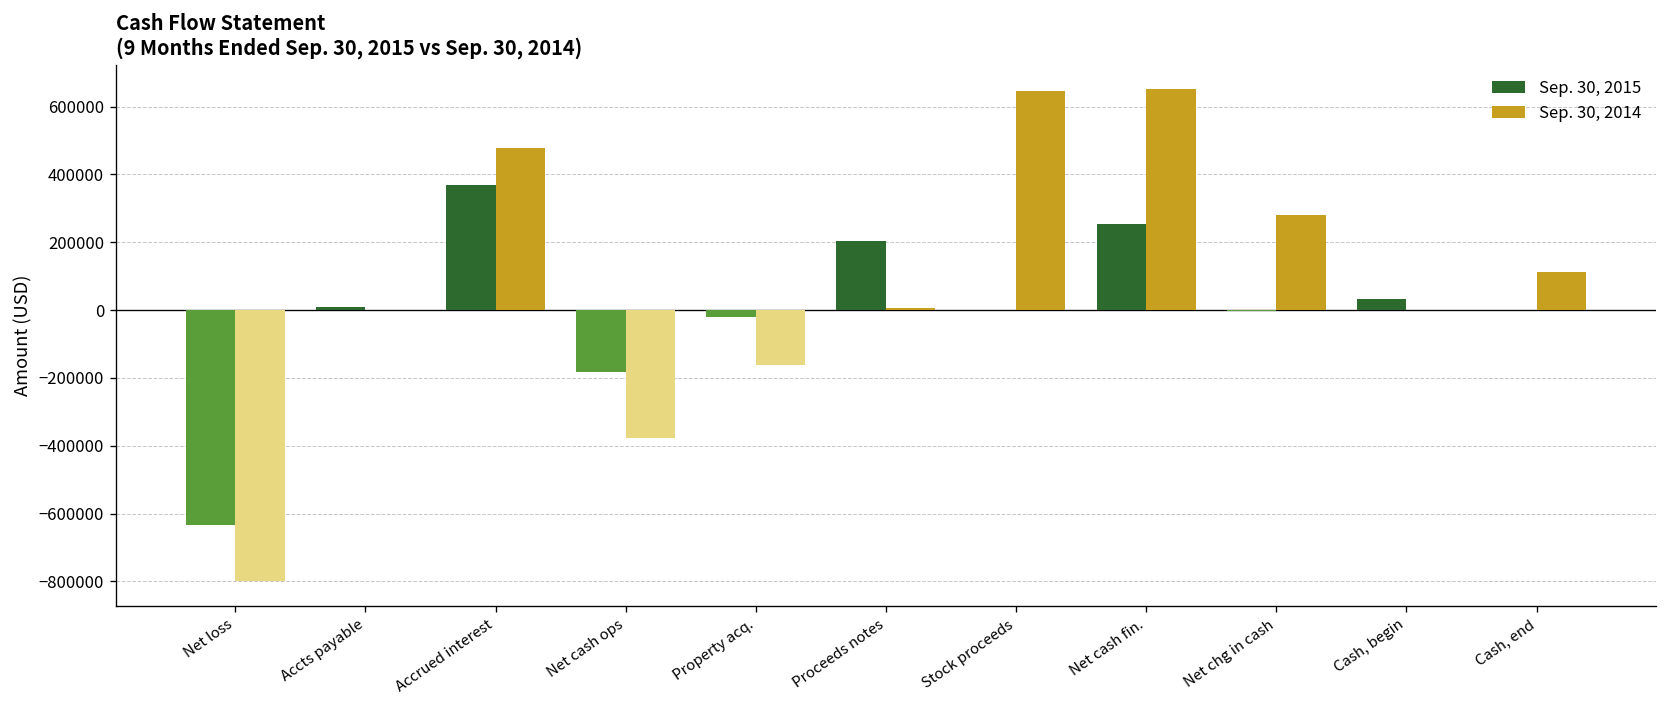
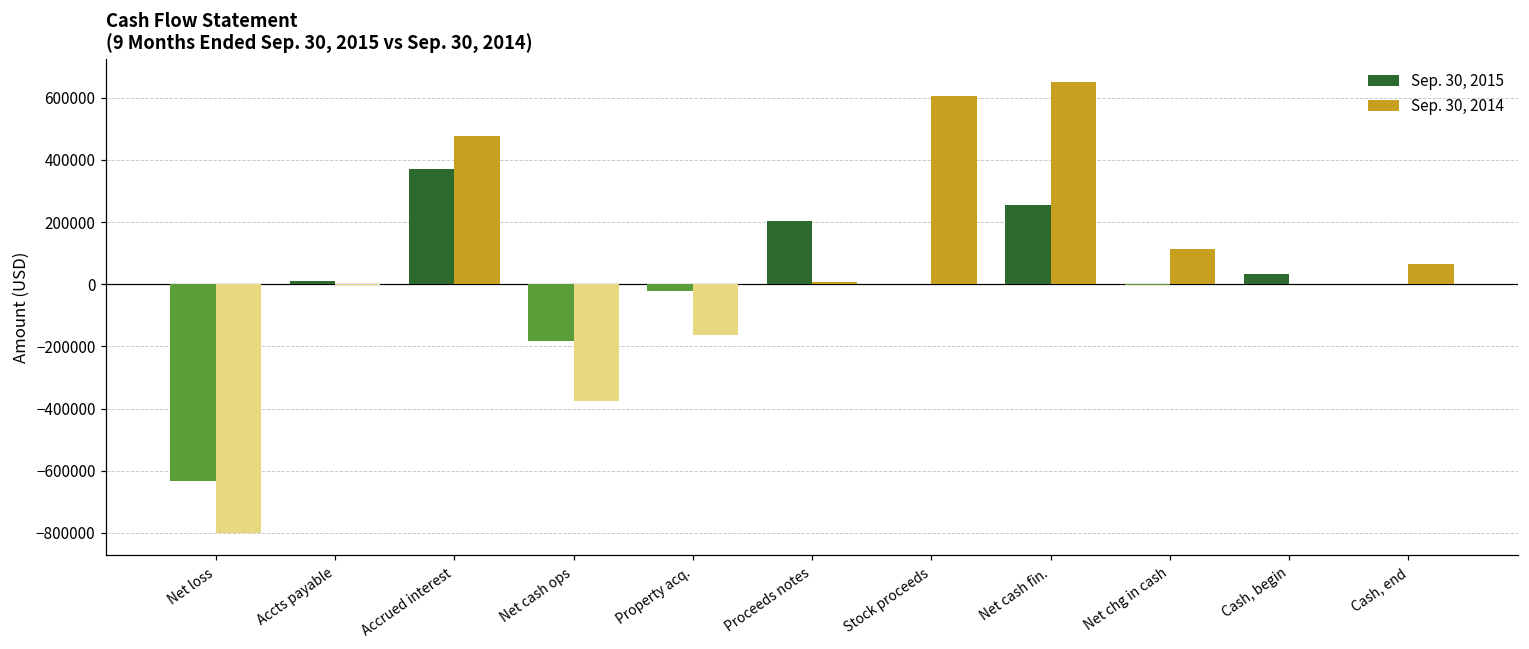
  {
    "Sep. 30, 2015": {
      "Net loss": 0,
      "Accts payable": 10000,
      "Accrued interest": 370000,
      "Net cash ops": 0,
      "Property acq.": 0,
      "Proceeds notes": 200000,
      "Stock proceeds": 0,
      "Net cash fin.": 260000,
      "Net chg in cash": 0,
      "Cash, begin": 30000
    },
    "Sep. 30, 2014": {
      "Net loss": 0,
      "Accts payable": 0,
      "Accrued interest": 480000,
      "Net cash ops": 0,
      "Property acq.": 0,
-     "Stock proceeds": 650000,
+     "Stock proceeds": 610000,
      "Net cash fin.": 650000,
-     "Net chg in cash": 280000,
-     "Cash, end": 110000
+     "Net chg in cash": 110000,
+     "Cash, end": 60000
    }
  }
